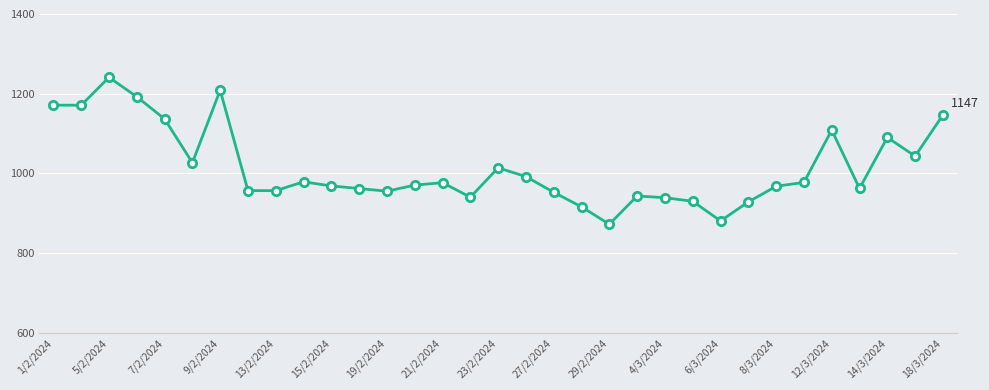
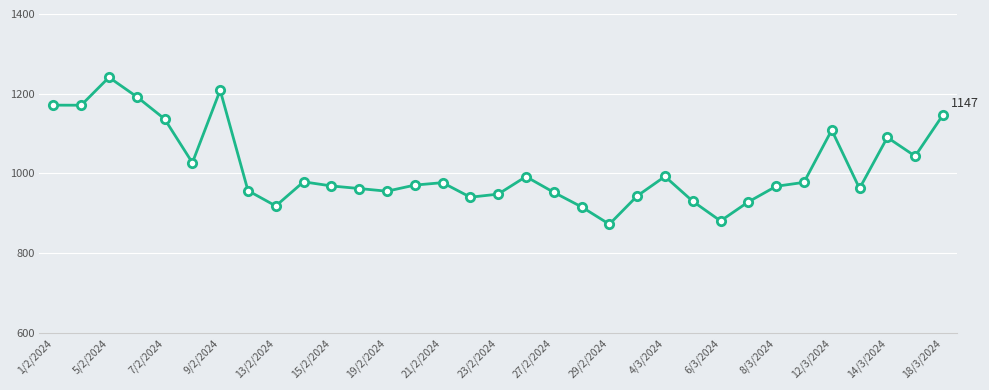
  {
    "1/2/2024": 1170,
    "5/2/2024": 1240,
    "7/2/2024": 1140,
    "9/2/2024": 1210,
-   "13/2/2024": 960,
+   "13/2/2024": 920,
    "15/2/2024": 970,
    "19/2/2024": 960,
    "21/2/2024": 980,
-   "23/2/2024": 1010,
+   "23/2/2024": 950,
    "27/2/2024": 950,
    "29/2/2024": 870,
-   "4/3/2024": 940,
+   "4/3/2024": 990,
    "6/3/2024": 880,
    "8/3/2024": 970,
    "12/3/2024": 1110,
    "14/3/2024": 1090
  }
